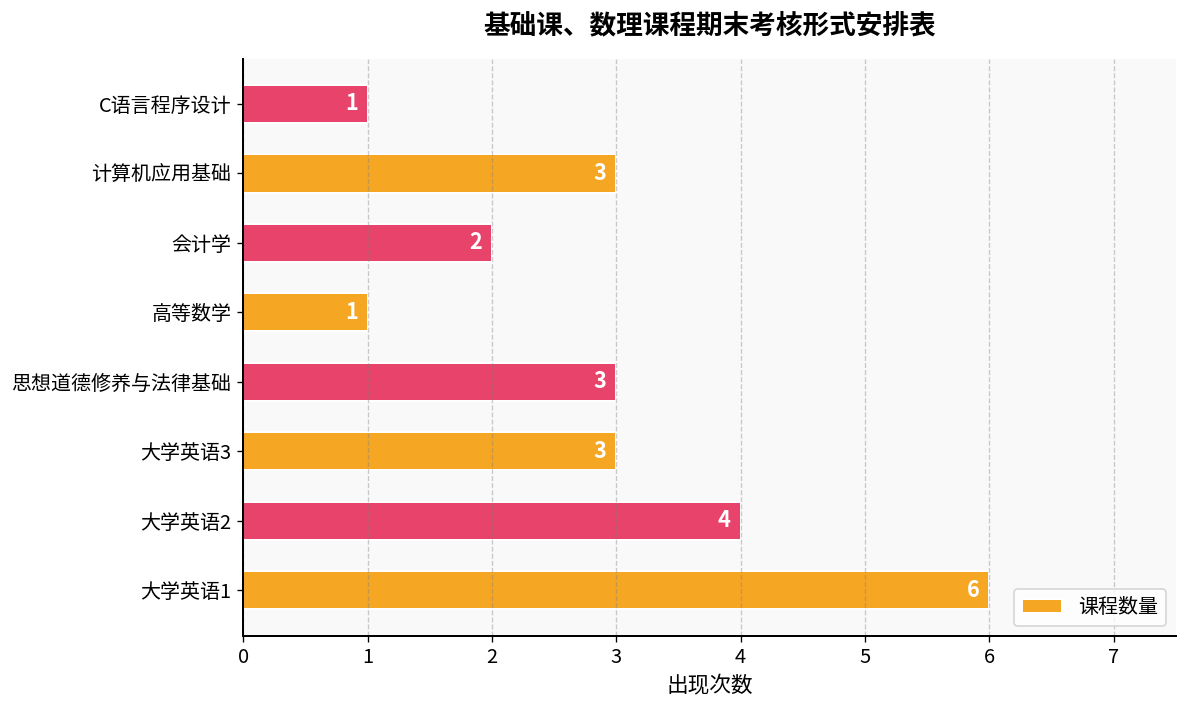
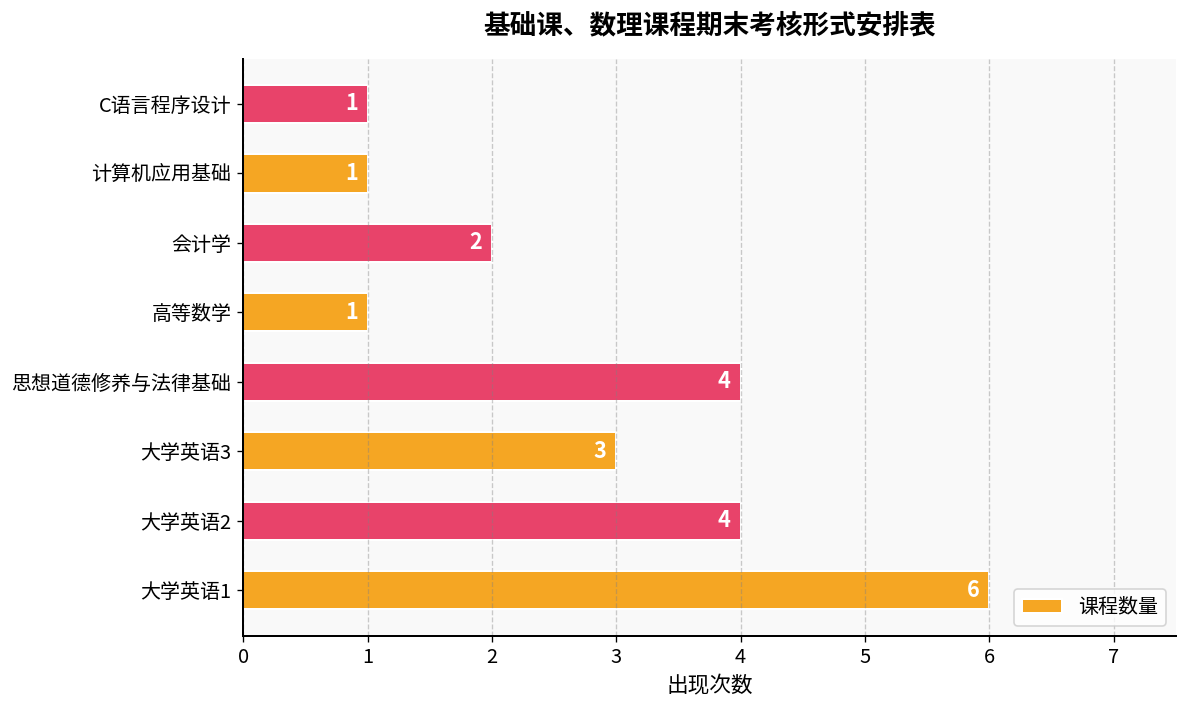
  {
    "C语言程序设计": 1,
-   "计算机应用基础": 3,
+   "计算机应用基础": 1,
    "会计学": 2,
    "高等数学": 1,
-   "思想道德修养与法律基础": 3,
+   "思想道德修养与法律基础": 4,
    "大学英语3": 3,
    "大学英语2": 4,
    "大学英语1": 6
  }
